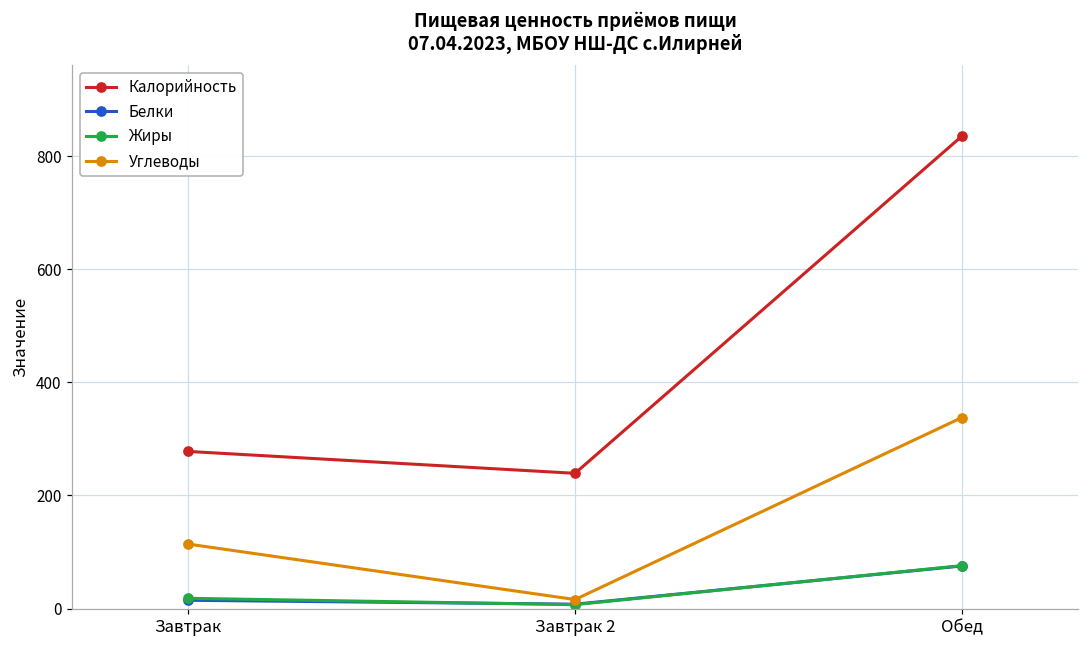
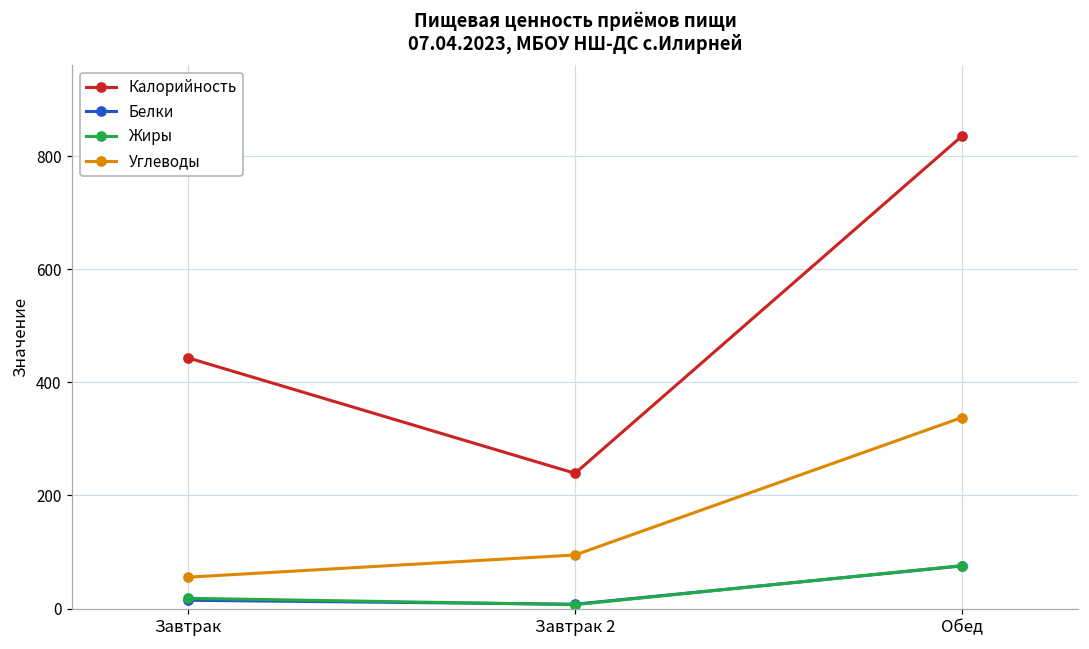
  {
    "Калорийность": {
-     "Завтрак": 280,
+     "Завтрак": 440,
      "Завтрак 2": 240,
      "Обед": 840
    },
    "Углеводы": {
-     "Завтрак": 110,
-     "Завтрак 2": 20,
+     "Завтрак": 60,
+     "Завтрак 2": 90,
      "Обед": 340
    }
  }
